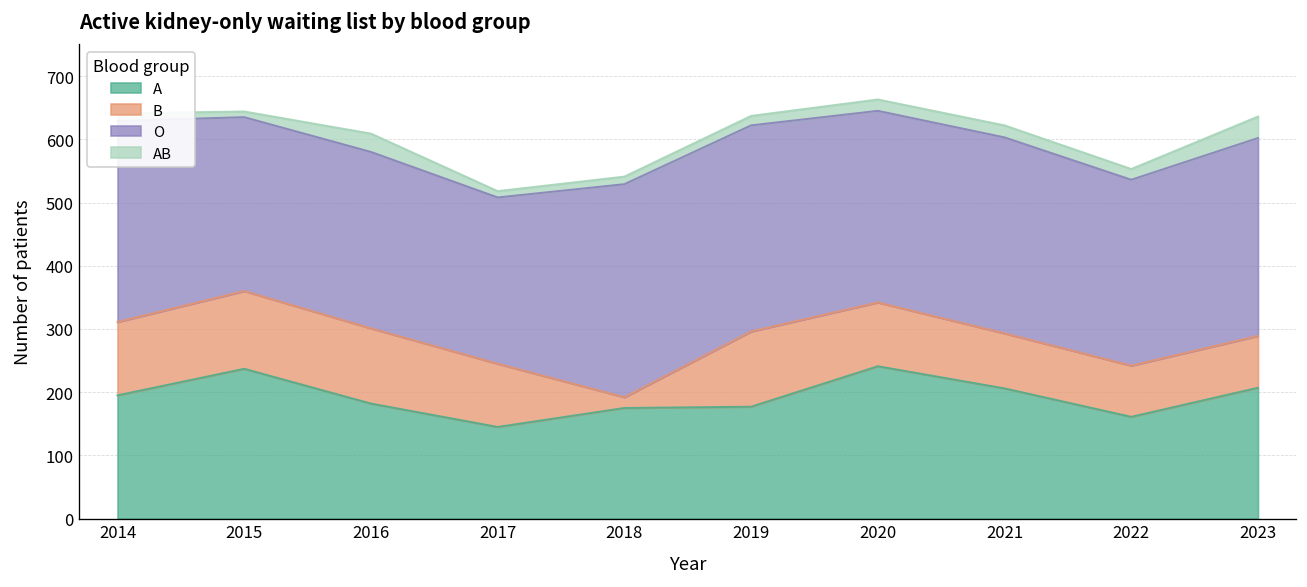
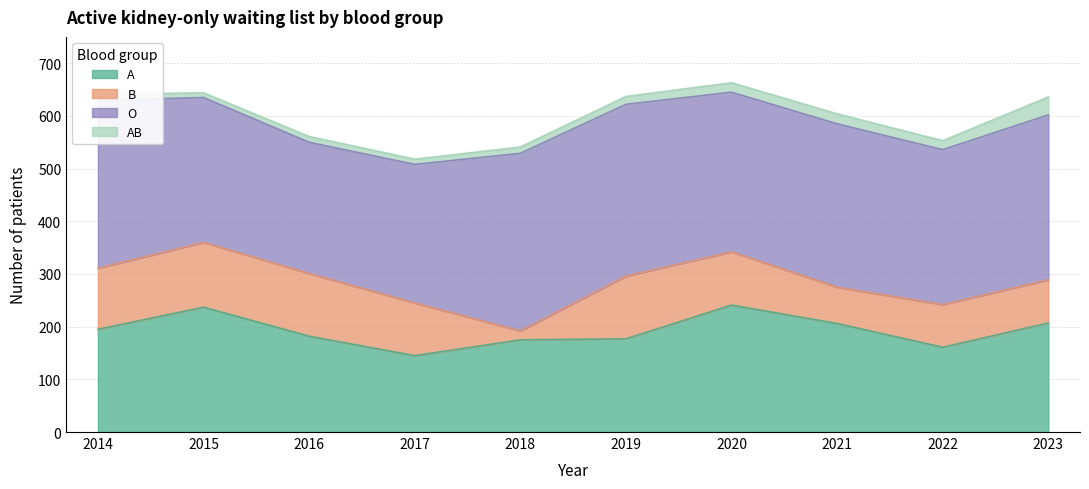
  {
    "A": {
      "2014": 200,
      "2015": 240,
      "2016": 180,
      "2017": 150,
      "2018": 180,
      "2019": 180,
      "2020": 240,
      "2021": 210,
      "2022": 160,
      "2023": 210
    },
    "B": {
      "2014": 120,
      "2015": 120,
      "2016": 120,
      "2017": 100,
      "2018": 20,
      "2019": 120,
      "2020": 100,
-     "2021": 90,
+     "2021": 70,
      "2022": 80,
      "2023": 80
    },
    "O": {
      "2015": 280,
-     "2016": 280,
+     "2016": 250,
      "2017": 260,
      "2018": 340,
      "2019": 330,
      "2020": 300,
      "2021": 310,
      "2022": 290,
      "2023": 310
    },
    "AB": {
      "2015": 10,
-     "2016": 30,
+     "2016": 10,
      "2017": 10,
      "2018": 10,
      "2019": 20,
      "2020": 20,
      "2021": 20,
      "2022": 20,
      "2023": 30
    }
  }
